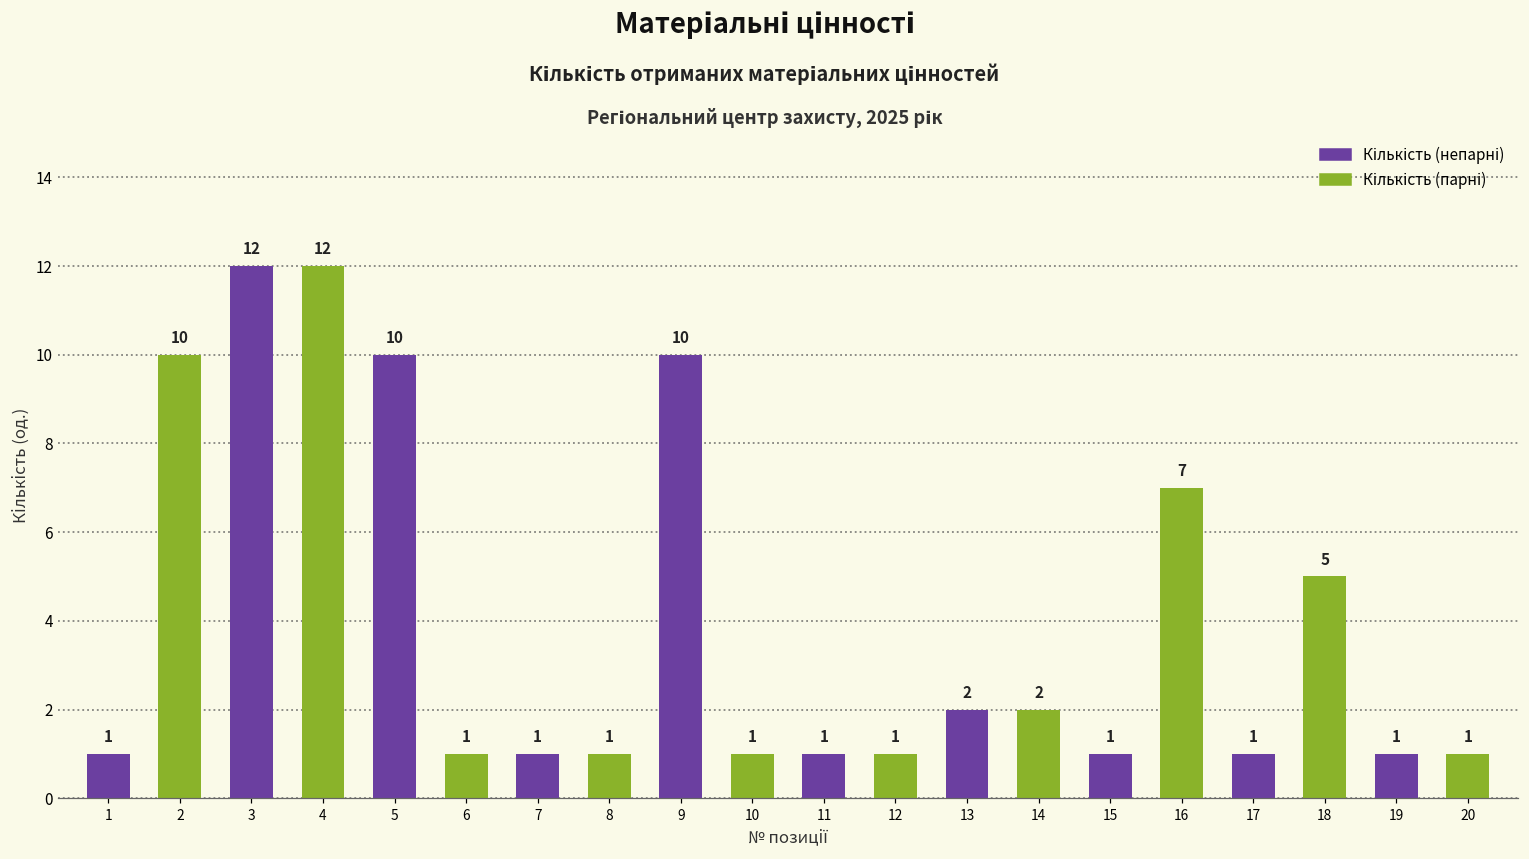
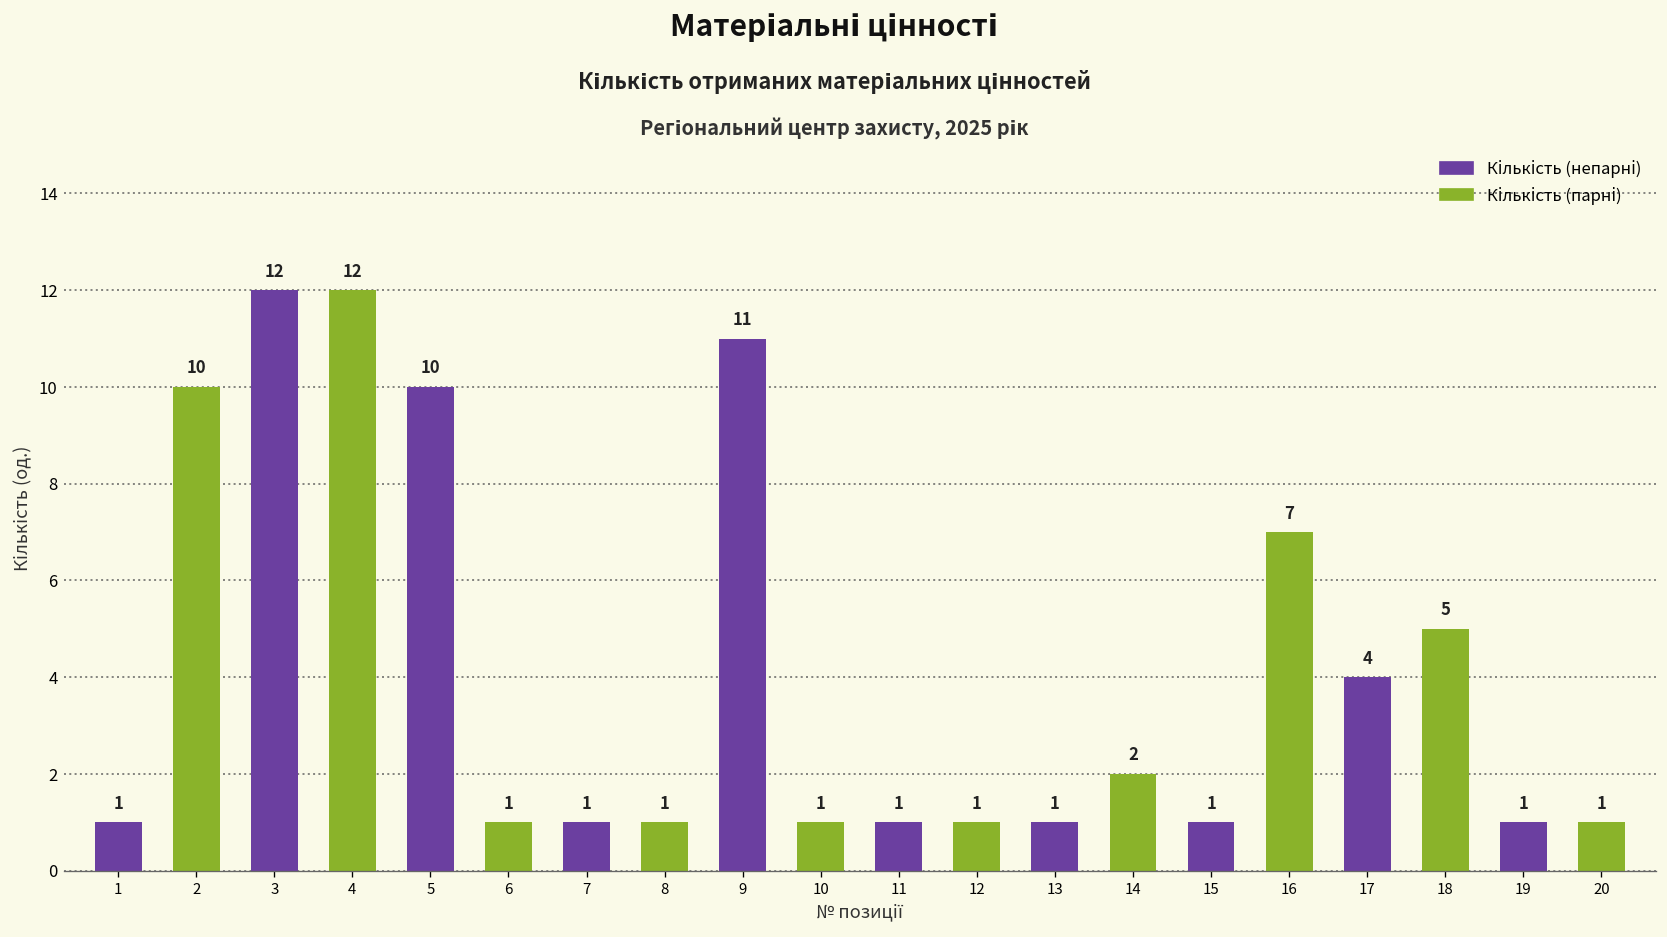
  {
    "1": 1,
    "2": 10,
    "3": 12,
    "4": 12,
    "5": 10,
    "6": 1,
    "7": 1,
    "8": 1,
-   "9": 10,
+   "9": 11,
    "10": 1,
    "11": 1,
    "12": 1,
-   "13": 2,
+   "13": 1,
    "14": 2,
    "15": 1,
    "16": 7,
-   "17": 1,
+   "17": 4,
    "18": 5,
    "19": 1,
    "20": 1
  }
